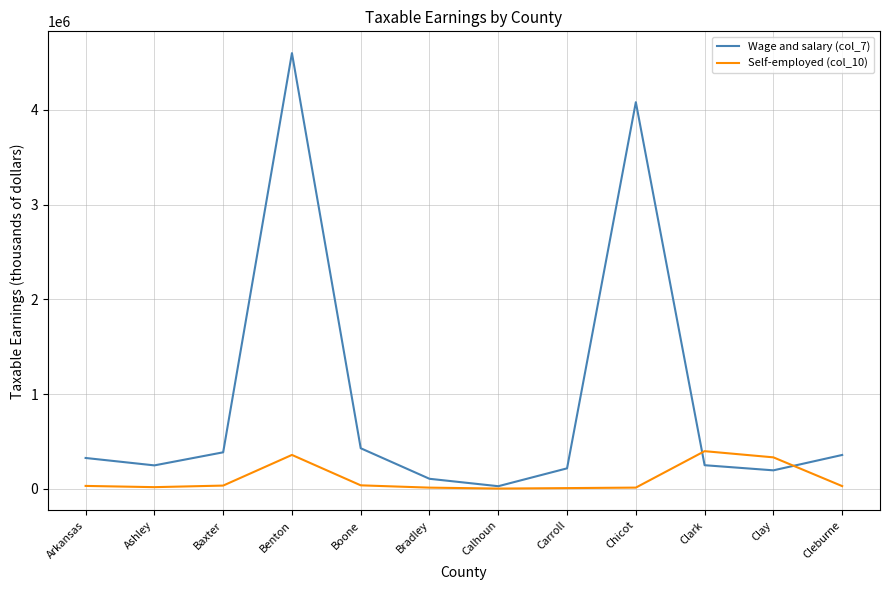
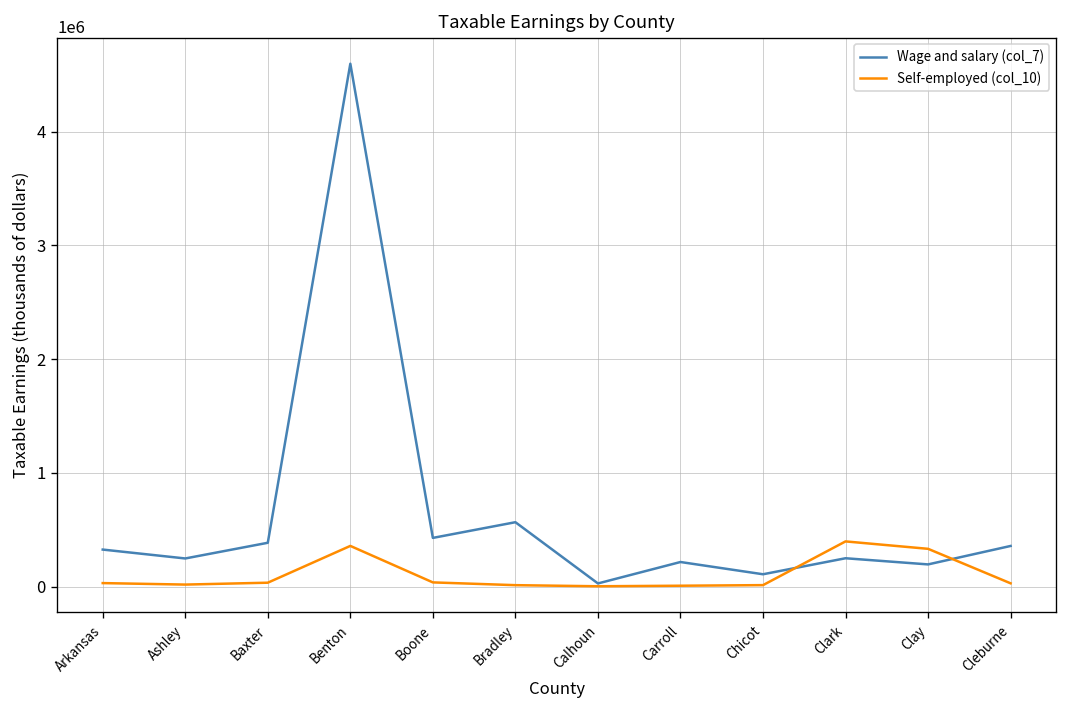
  {
    "Wage and salary (col_7)": {
      "Arkansas": 300000,
      "Ashley": 200000,
      "Baxter": 400000,
      "Benton": 4600000,
      "Boone": 400000,
-     "Bradley": 100000,
+     "Bradley": 600000,
      "Carroll": 200000,
-     "Chicot": 4100000,
+     "Chicot": 100000,
      "Clark": 200000,
      "Clay": 200000,
      "Cleburne": 400000
    },
    "Self-employed (col_10)": {
      "Arkansas": 0,
      "Ashley": 0,
      "Baxter": 0,
      "Benton": 400000,
      "Boone": 0,
      "Bradley": 0,
      "Carroll": 0,
      "Chicot": 0,
      "Clark": 400000,
      "Clay": 300000,
      "Cleburne": 0
    }
  }
